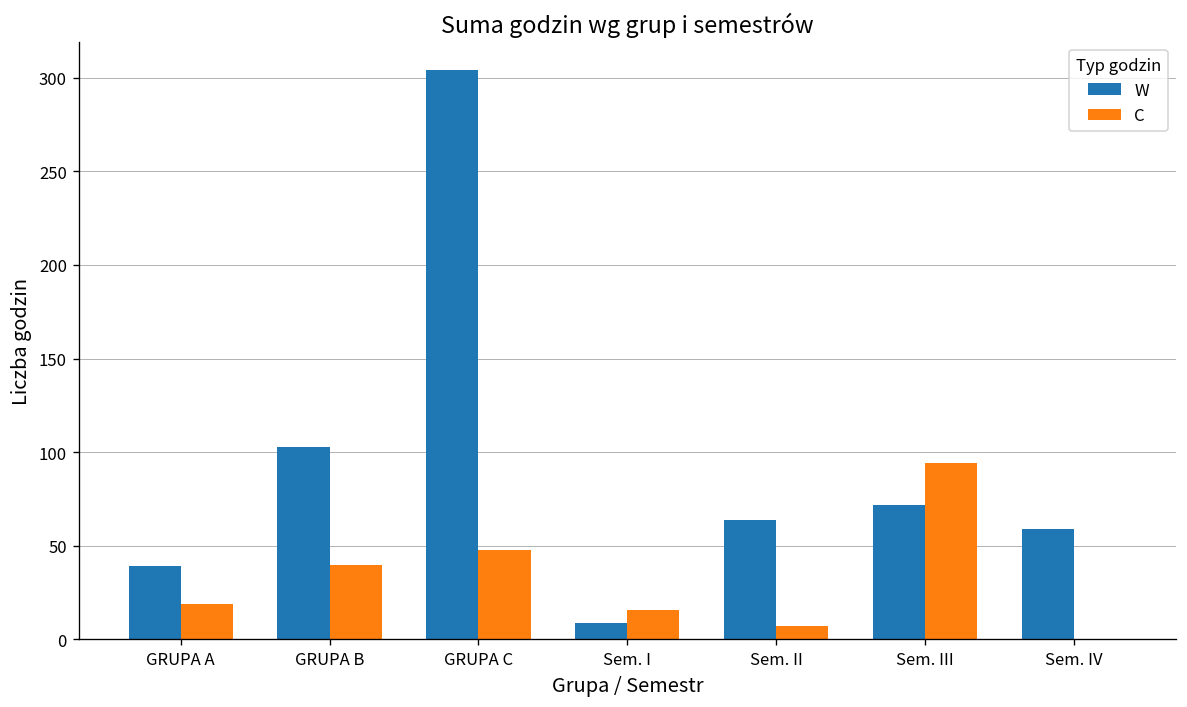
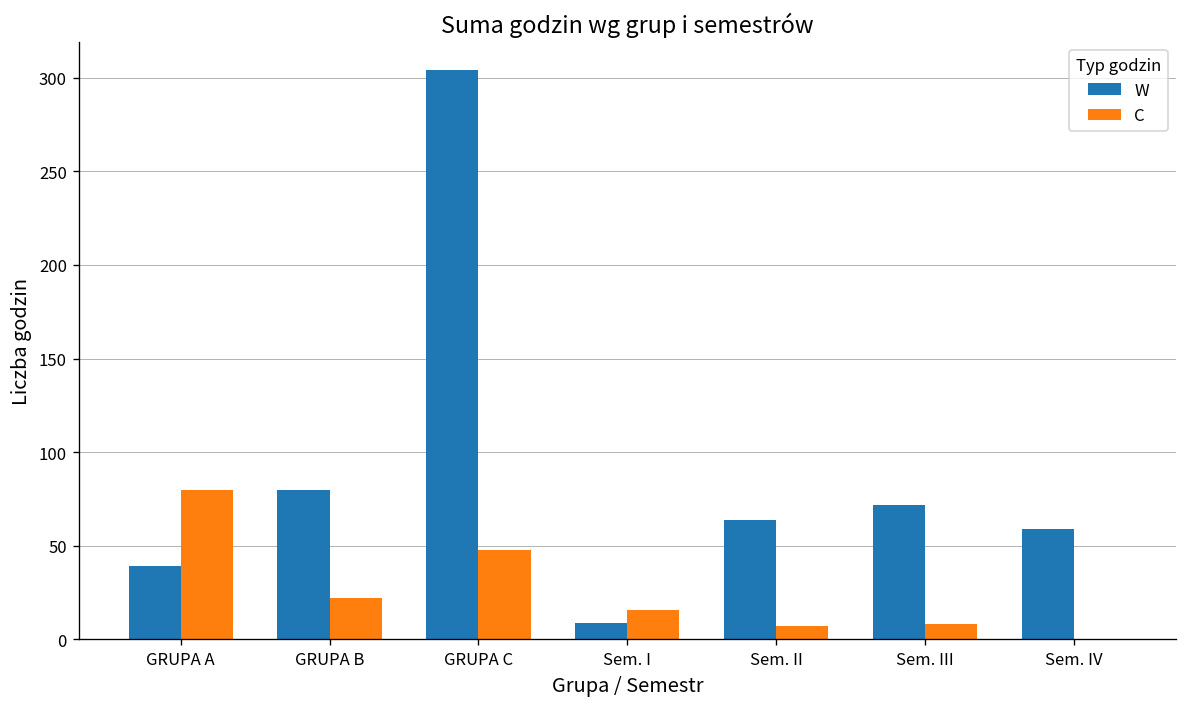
  {
    "W": {
      "GRUPA A": 39,
-     "GRUPA B": 103,
+     "GRUPA B": 80,
      "GRUPA C": 304,
      "Sem. I": 9,
      "Sem. II": 64,
      "Sem. III": 72,
      "Sem. IV": 59
    },
    "C": {
-     "GRUPA A": 19,
-     "GRUPA B": 40,
+     "GRUPA A": 80,
+     "GRUPA B": 22,
      "GRUPA C": 48,
      "Sem. I": 16,
      "Sem. II": 7,
-     "Sem. III": 94,
+     "Sem. III": 8,
      "Sem. IV": 0
    }
  }
